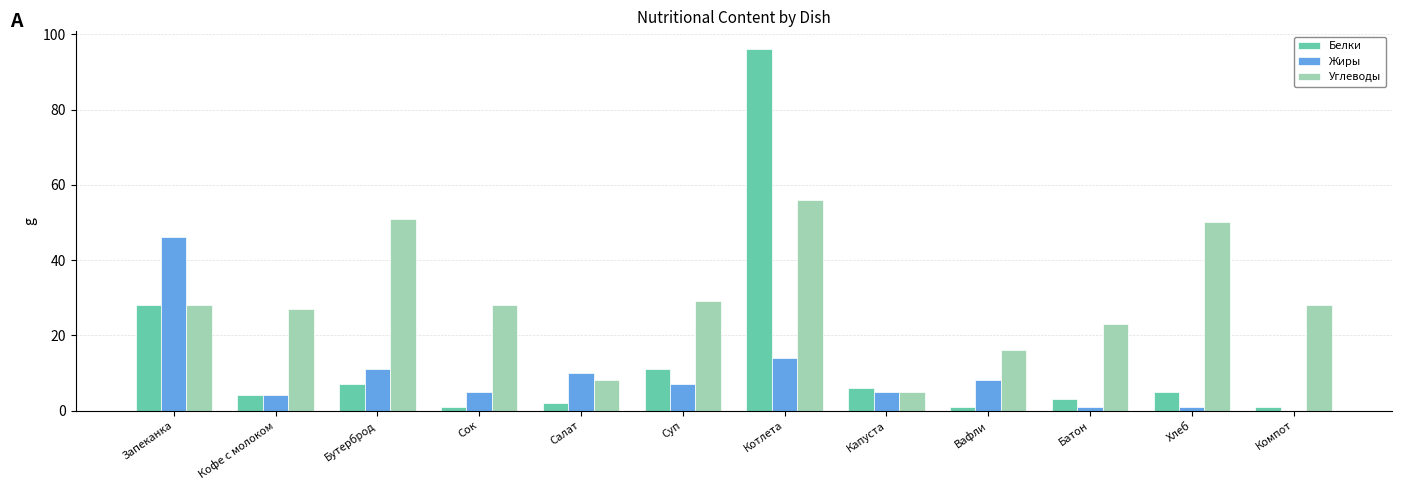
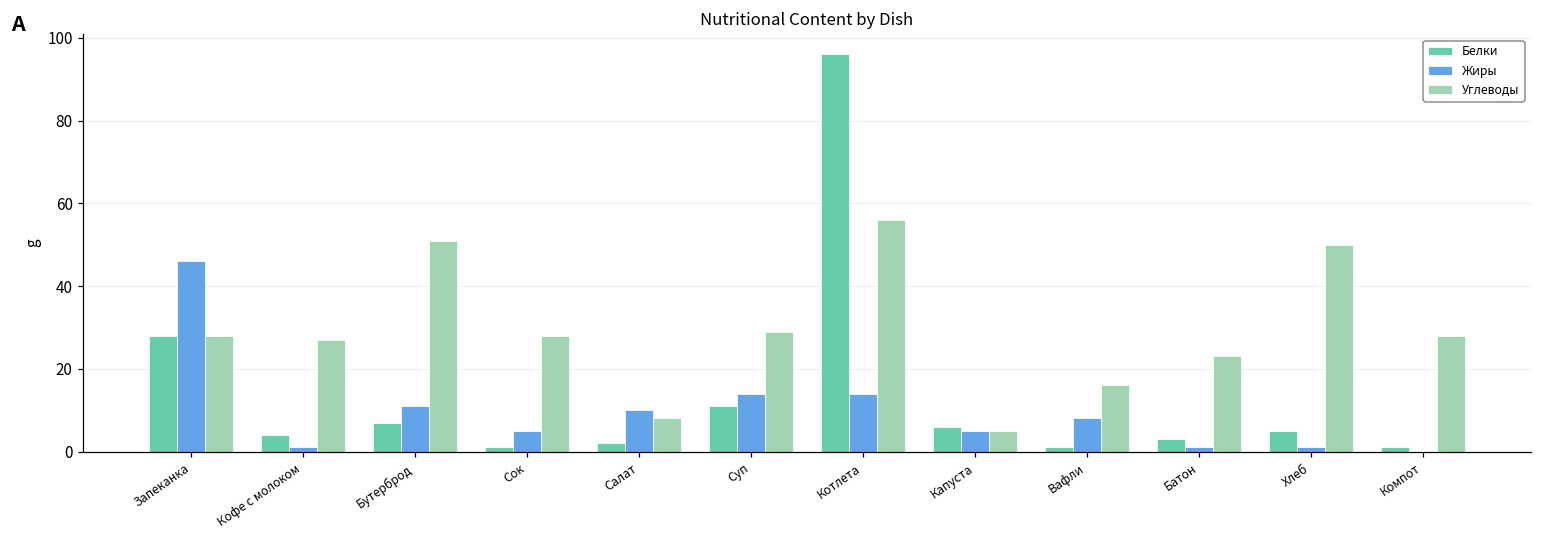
  {
    "Жиры": {
      "Запеканка": 46,
-     "Кофе с молоком": 4,
+     "Кофе с молоком": 1,
      "Бутерброд": 11,
      "Сок": 5,
      "Салат": 10,
-     "Суп": 7,
+     "Суп": 14,
      "Котлета": 14,
      "Капуста": 5,
      "Вафли": 8,
      "Батон": 1,
      "Хлеб": 1,
      "Компот": 0
    }
  }
